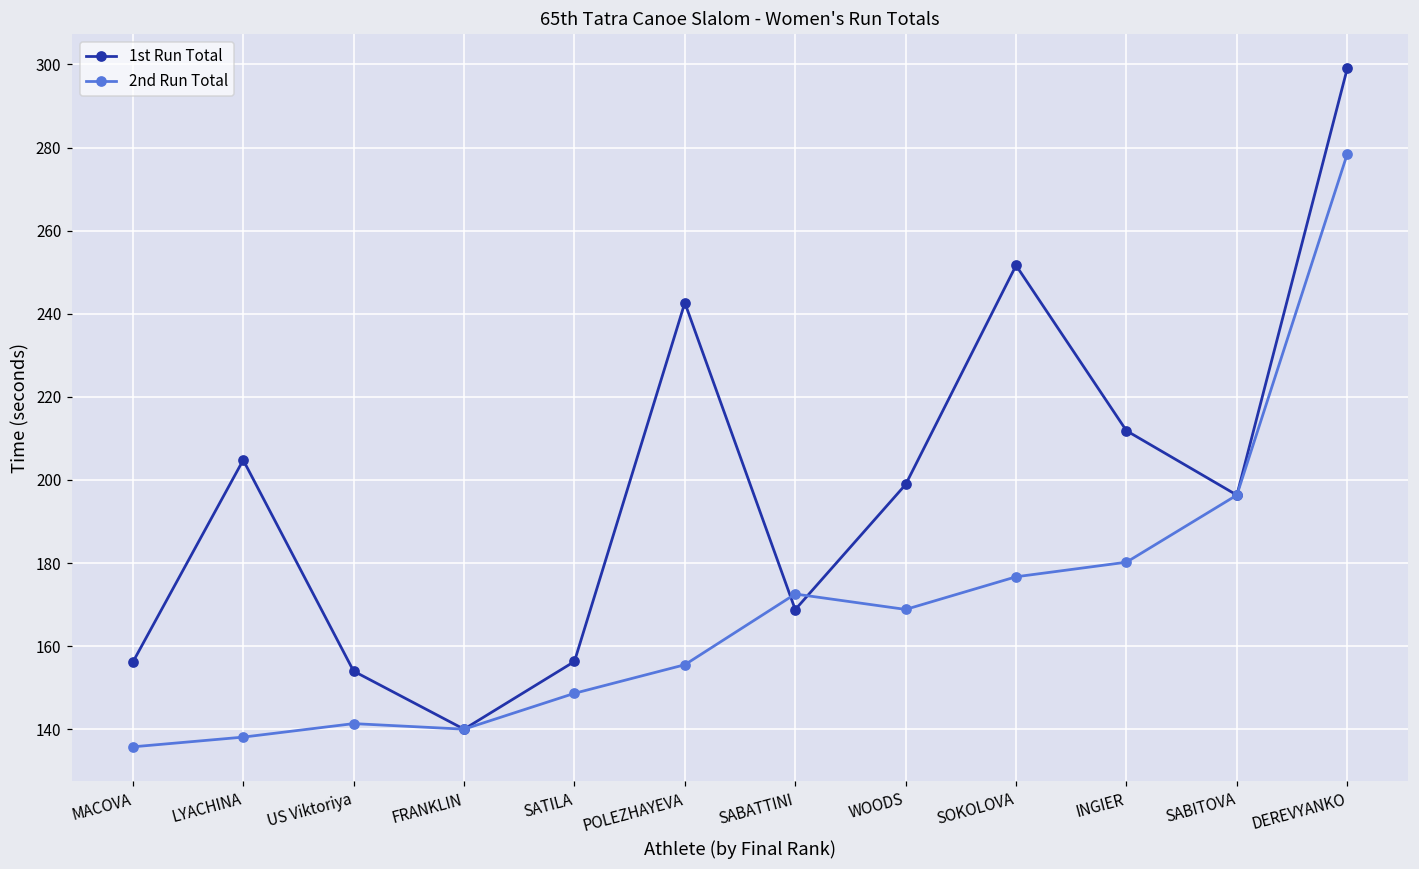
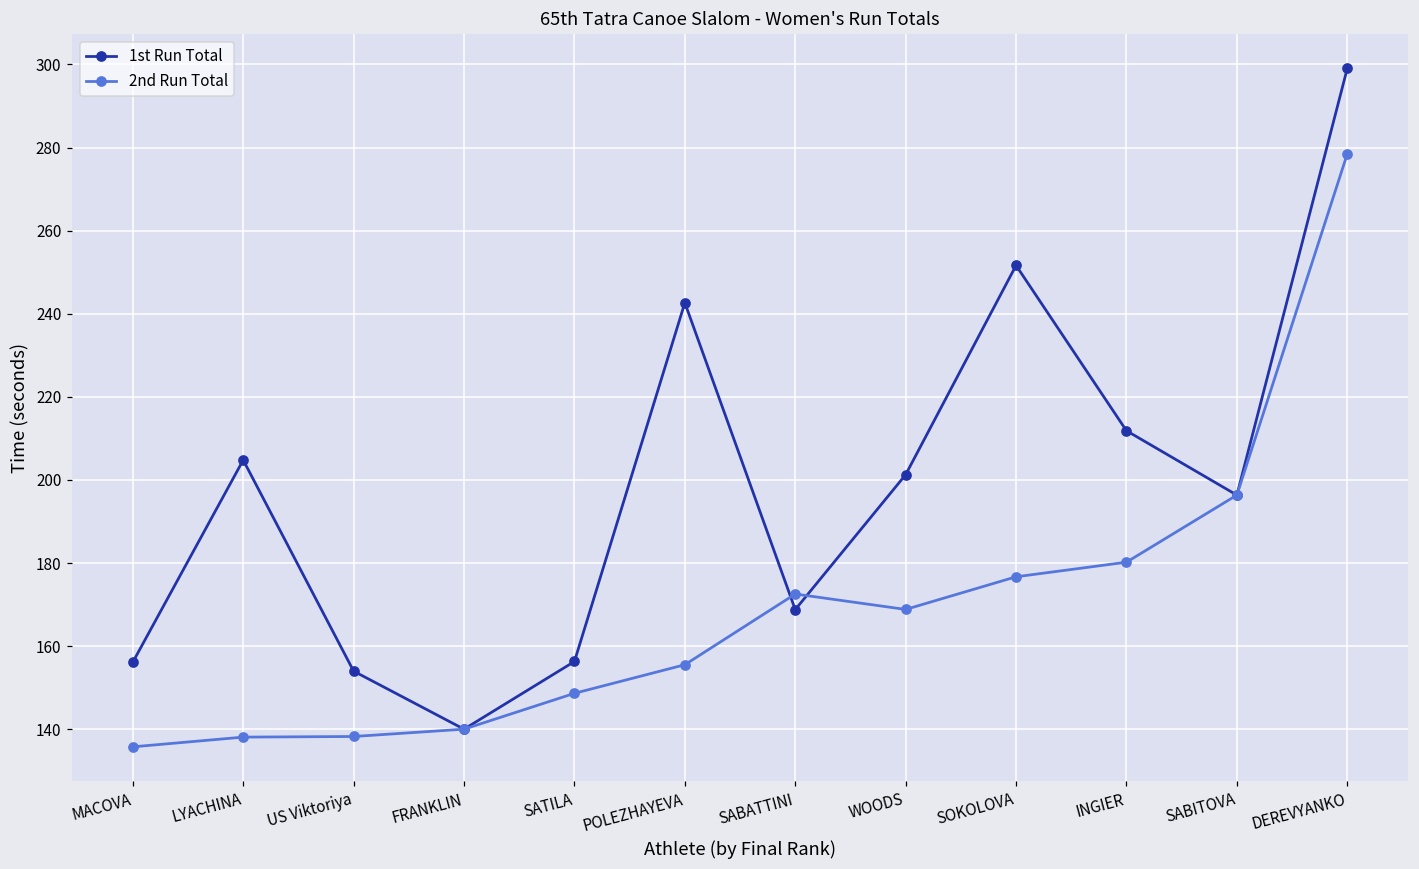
  {
    "1st Run Total": {
      "MACOVA": 156,
      "LYACHINA": 205,
      "US Viktoriya": 154,
      "SATILA": 156,
      "POLEZHAYEVA": 243,
      "SABATTINI": 169,
-     "WOODS": 199,
+     "WOODS": 201,
      "SOKOLOVA": 252,
      "INGIER": 212,
      "DEREVYANKO": 299
    },
    "2nd Run Total": {
      "MACOVA": 136,
      "LYACHINA": 138,
-     "US Viktoriya": 141,
+     "US Viktoriya": 138,
      "SATILA": 149,
      "POLEZHAYEVA": 156,
      "SABATTINI": 173,
      "WOODS": 169,
      "SOKOLOVA": 177,
      "INGIER": 180,
      "DEREVYANKO": 278
    }
  }
